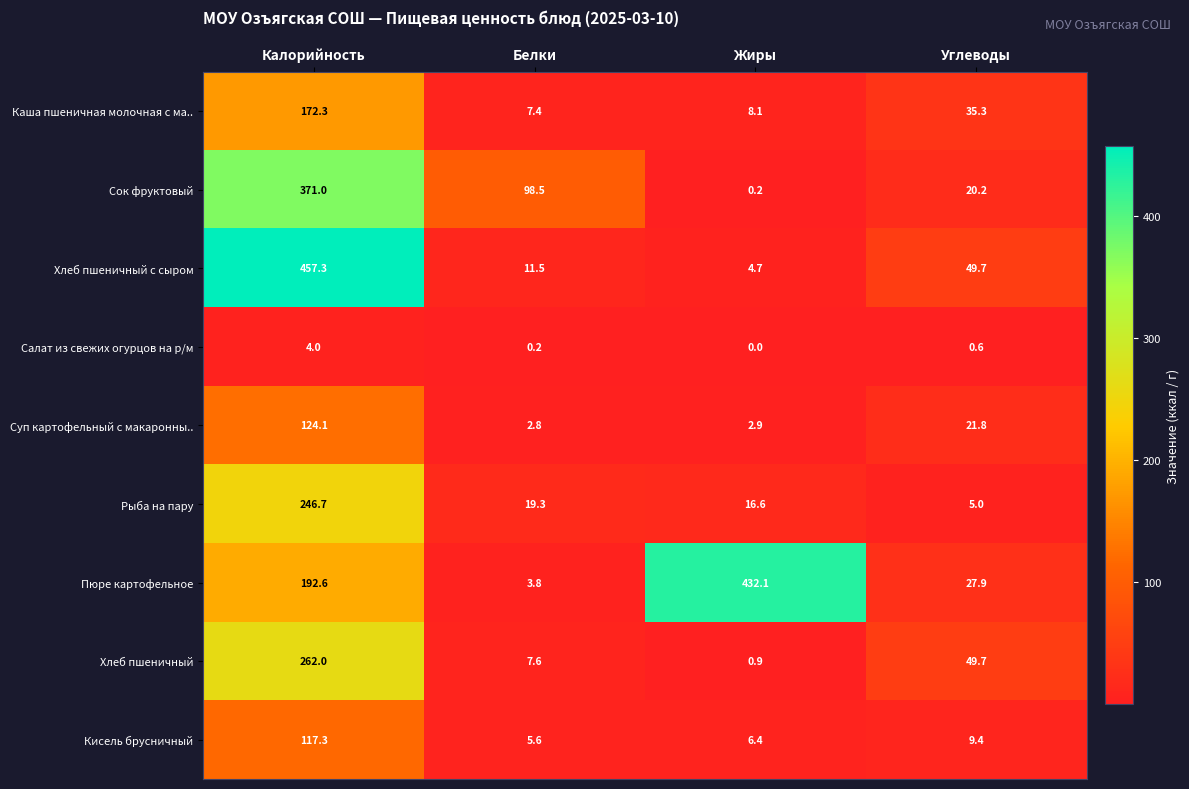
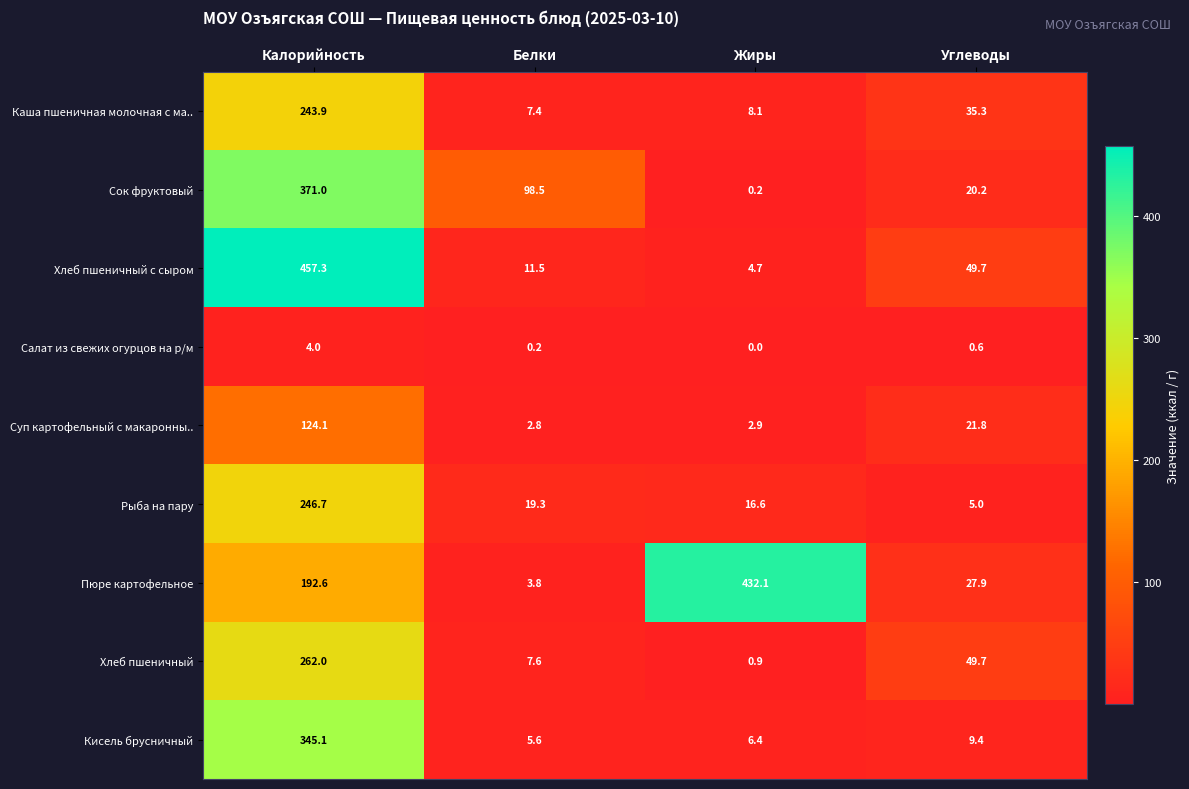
  {
    "Каша пшеничная молочная с ма..": {
-     "Калорийность": 172.3,
+     "Калорийность": 243.9,
      "Белки": 7.4,
      "Жиры": 8.1,
      "Углеводы": 35.3
    },
    "Сок фруктовый": {
      "Калорийность": 371.0,
      "Белки": 98.5,
      "Жиры": 0.2,
      "Углеводы": 20.2
    },
    "Хлеб пшеничный с сыром": {
      "Калорийность": 457.3,
      "Белки": 11.5,
      "Жиры": 4.7,
      "Углеводы": 49.7
    },
    "Салат из свежих огурцов на р/м": {
      "Калорийность": 4.0,
      "Белки": 0.2,
      "Жиры": 0.0,
      "Углеводы": 0.6
    },
    "Суп картофельный с макаронны..": {
      "Калорийность": 124.1,
      "Белки": 2.8,
      "Жиры": 2.9,
      "Углеводы": 21.8
    },
    "Рыба на пару": {
      "Калорийность": 246.7,
      "Белки": 19.3,
      "Жиры": 16.6,
      "Углеводы": 5.0
    },
    "Пюре картофельное": {
      "Калорийность": 192.6,
      "Белки": 3.8,
      "Жиры": 432.1,
      "Углеводы": 27.9
    },
    "Хлеб пшеничный": {
      "Калорийность": 262.0,
      "Белки": 7.6,
      "Жиры": 0.9,
      "Углеводы": 49.7
    },
    "Кисель брусничный": {
-     "Калорийность": 117.3,
+     "Калорийность": 345.1,
      "Белки": 5.6,
      "Жиры": 6.4,
      "Углеводы": 9.4
    }
  }
